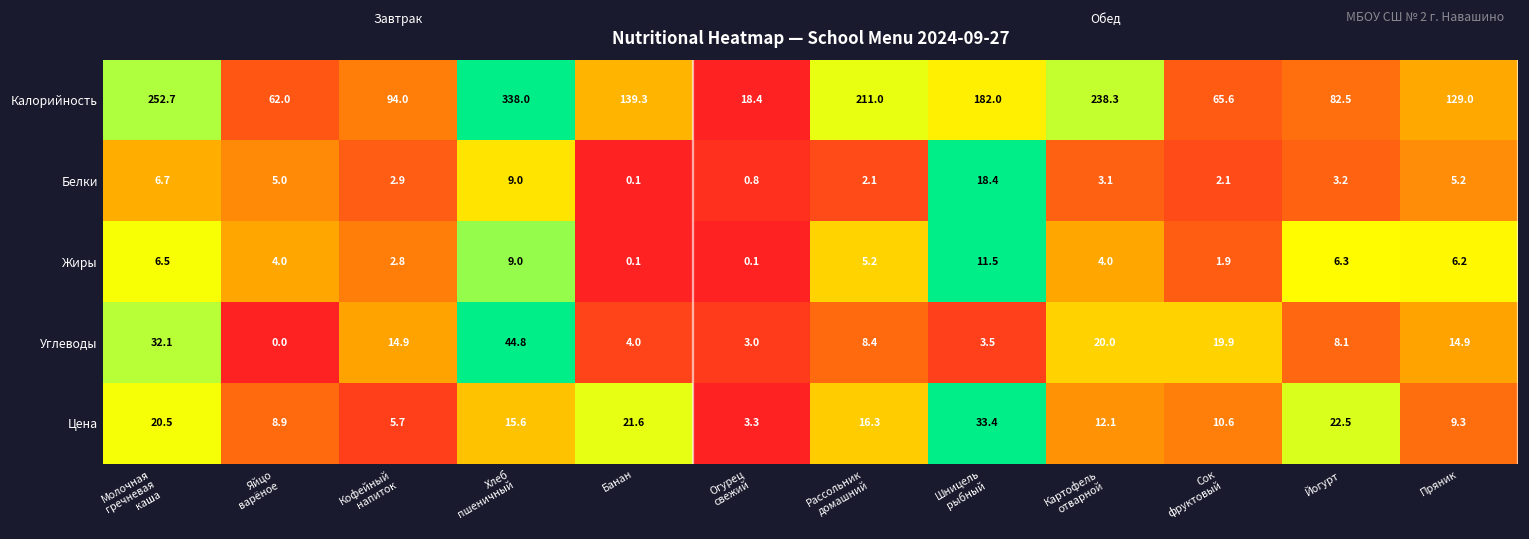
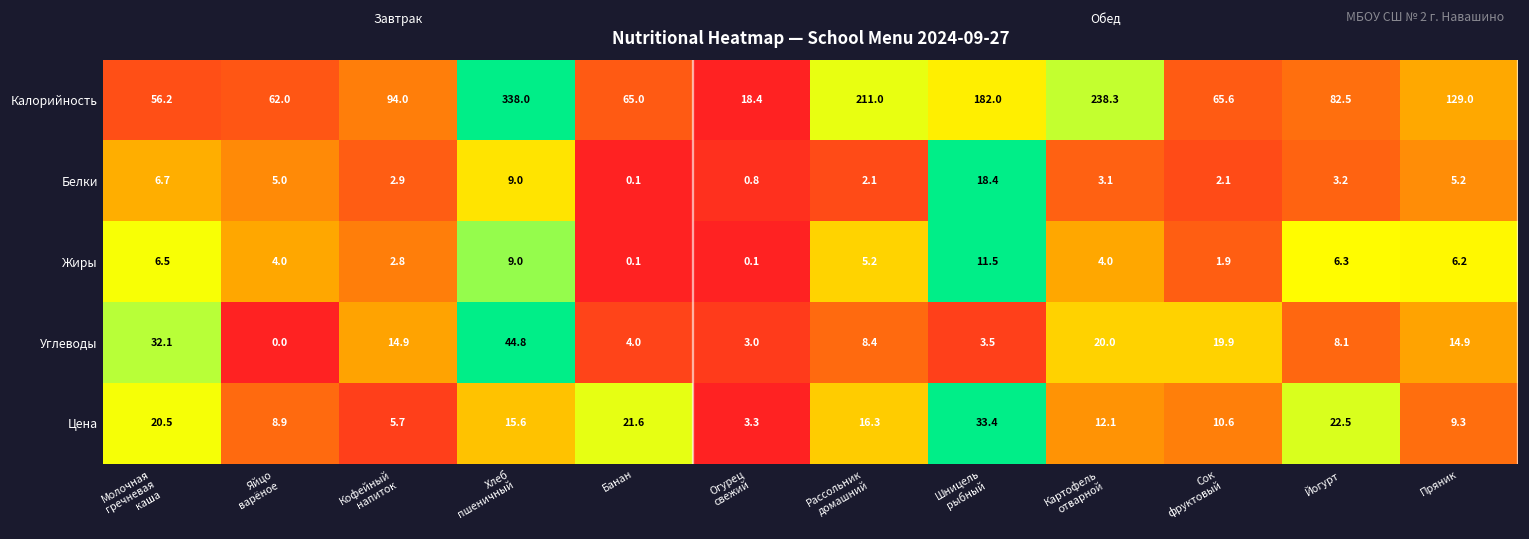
  {
    "Калорийность": {
-     "Молочная гречневая каша": 252.7,
+     "Молочная гречневая каша": 56.2,
      "Яйцо варёное": 62.0,
      "Кофейный напиток": 94.0,
      "Хлеб пшеничный": 338.0,
-     "Банан": 139.3,
+     "Банан": 65.0,
      "Огурец свежий": 18.4,
      "Рассольник домашний": 211.0,
      "Шницель рыбный": 182.0,
      "Картофель отварной": 238.3,
      "Сок фруктовый": 65.6,
      "Йогурт": 82.5,
      "Пряник": 129.0
    },
    "Белки": {
      "Молочная гречневая каша": 6.7,
      "Яйцо варёное": 5.0,
      "Кофейный напиток": 2.9,
      "Хлеб пшеничный": 9.0,
      "Банан": 0.1,
      "Огурец свежий": 0.8,
      "Рассольник домашний": 2.1,
      "Шницель рыбный": 18.4,
      "Картофель отварной": 3.1,
      "Сок фруктовый": 2.1,
      "Йогурт": 3.2,
      "Пряник": 5.2
    },
    "Жиры": {
      "Молочная гречневая каша": 6.5,
      "Яйцо варёное": 4.0,
      "Кофейный напиток": 2.8,
      "Хлеб пшеничный": 9.0,
      "Банан": 0.1,
      "Огурец свежий": 0.1,
      "Рассольник домашний": 5.2,
      "Шницель рыбный": 11.5,
      "Картофель отварной": 4.0,
      "Сок фруктовый": 1.9,
      "Йогурт": 6.3,
      "Пряник": 6.2
    },
    "Углеводы": {
      "Молочная гречневая каша": 32.1,
      "Яйцо варёное": 0.0,
      "Кофейный напиток": 14.9,
      "Хлеб пшеничный": 44.8,
      "Банан": 4.0,
      "Огурец свежий": 3.0,
      "Рассольник домашний": 8.4,
      "Шницель рыбный": 3.5,
      "Картофель отварной": 20.0,
      "Сок фруктовый": 19.9,
      "Йогурт": 8.1,
      "Пряник": 14.9
    },
    "Цена": {
      "Молочная гречневая каша": 20.5,
      "Яйцо варёное": 8.9,
      "Кофейный напиток": 5.7,
      "Хлеб пшеничный": 15.6,
      "Банан": 21.6,
      "Огурец свежий": 3.3,
      "Рассольник домашний": 16.3,
      "Шницель рыбный": 33.4,
      "Картофель отварной": 12.1,
      "Сок фруктовый": 10.6,
      "Йогурт": 22.5,
      "Пряник": 9.3
    }
  }
